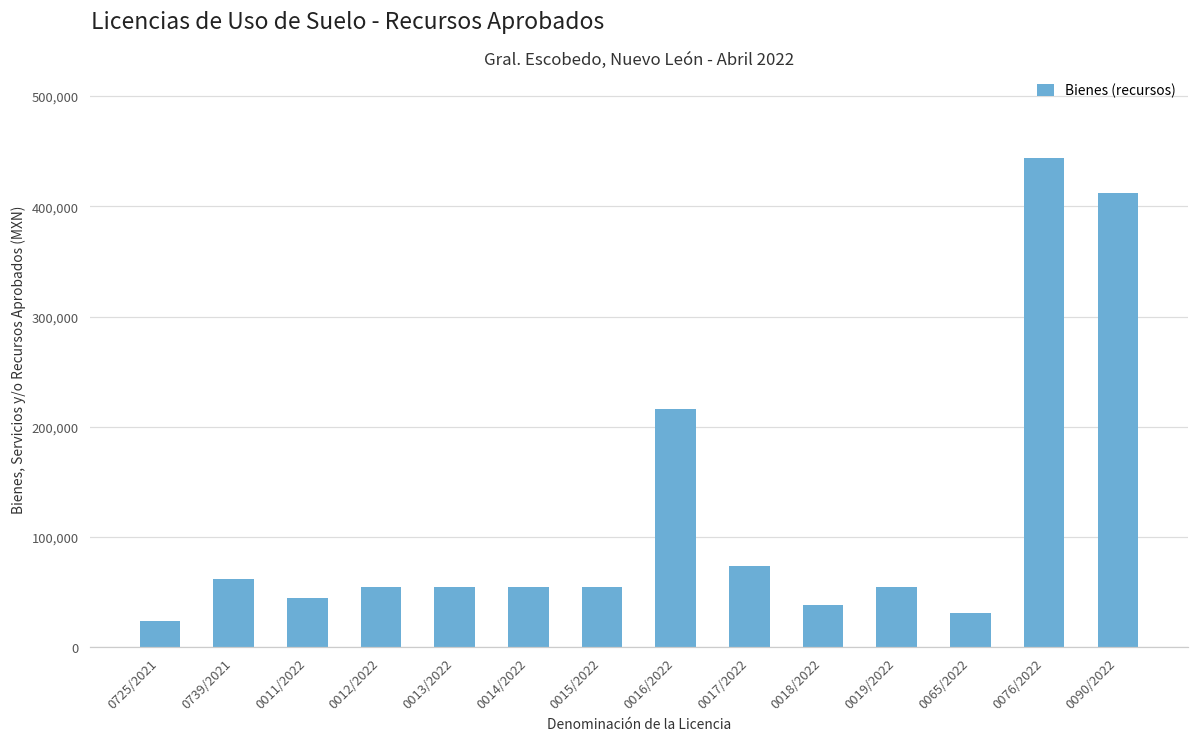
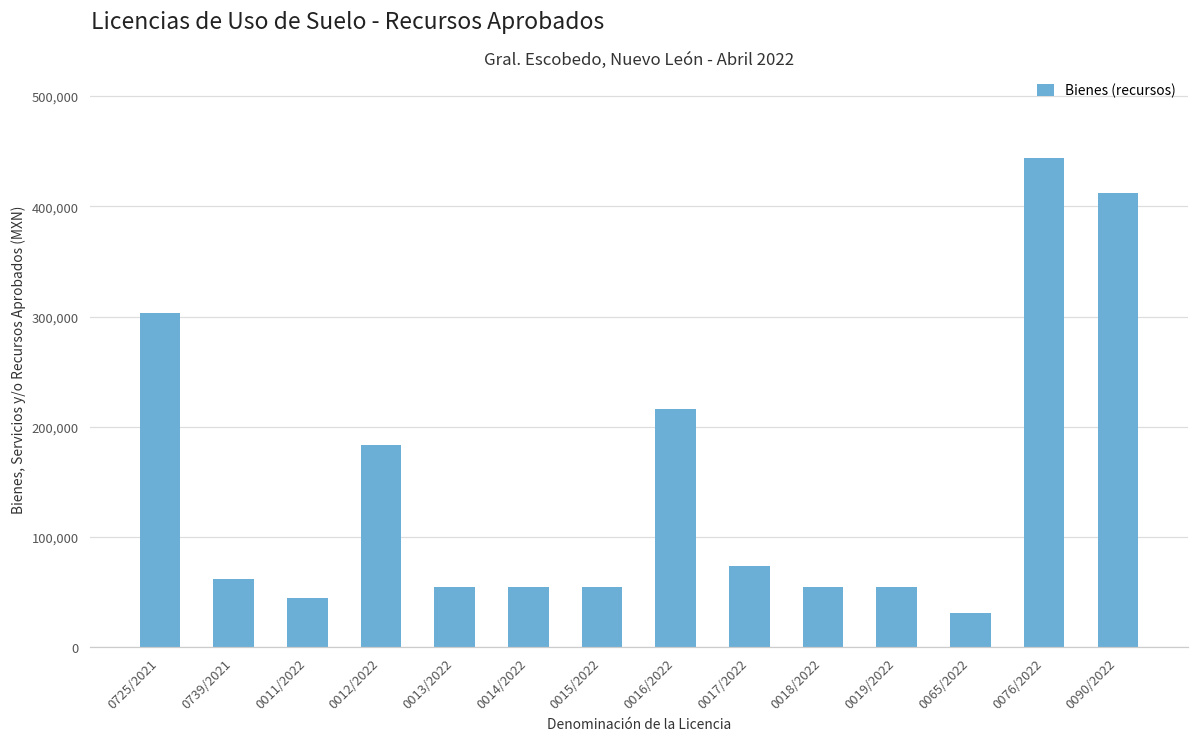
  {
-   "0725/2021": "23,000",
+   "0725/2021": "303,000",
    "0739/2021": "61,000",
    "0011/2022": "44,000",
-   "0012/2022": "55,000",
+   "0012/2022": "184,000",
    "0013/2022": "55,000",
    "0014/2022": "55,000",
    "0015/2022": "55,000",
    "0016/2022": "216,000",
    "0017/2022": "74,000",
-   "0018/2022": "38,000",
+   "0018/2022": "55,000",
    "0019/2022": "55,000",
    "0065/2022": "30,000",
    "0076/2022": "444,000",
    "0090/2022": "412,000"
  }
